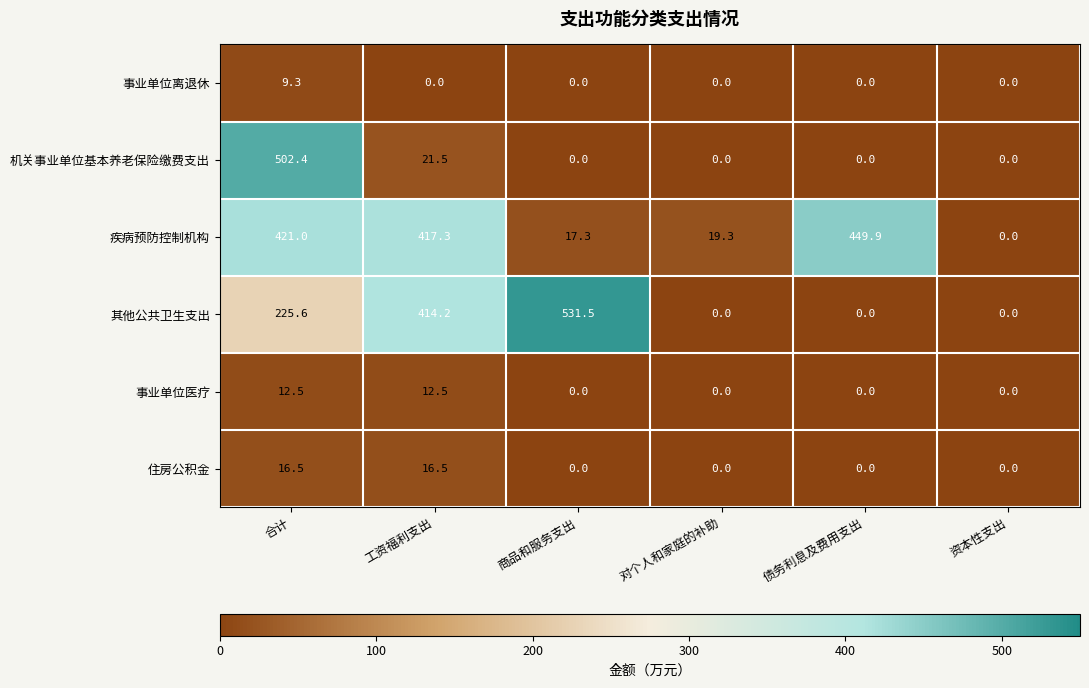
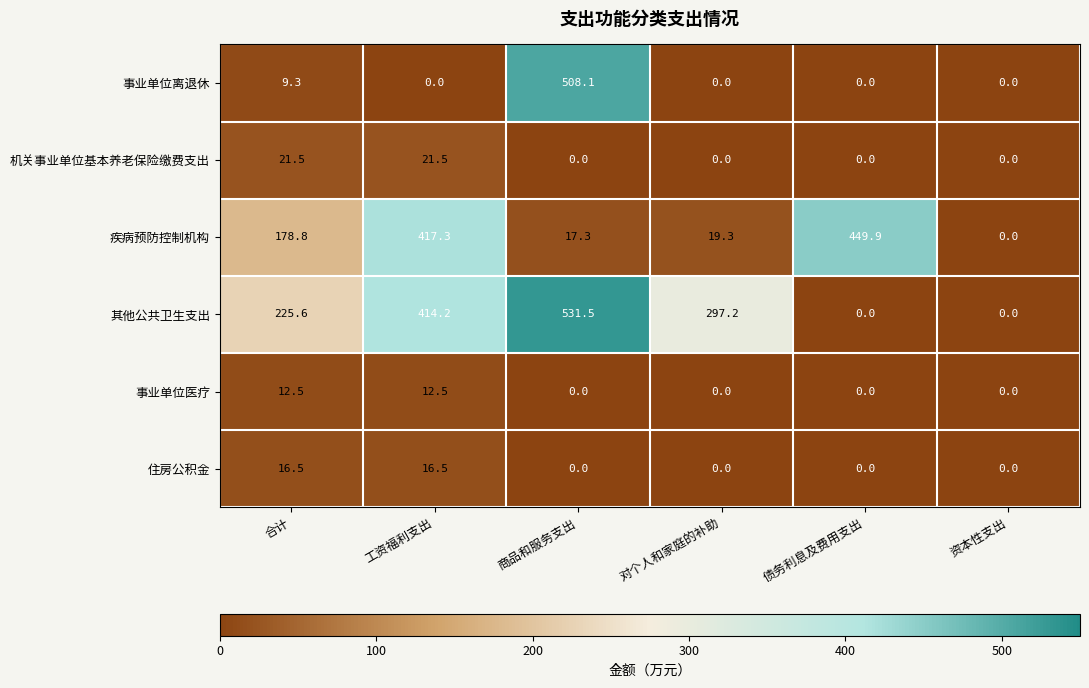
  {
    "事业单位离退休": {
      "合计": 9.3,
      "工资福利支出": 0.0,
-     "商品和服务支出": 0.0,
+     "商品和服务支出": 508.1,
      "对个人和家庭的补助": 0.0,
      "债务利息及费用支出": 0.0,
      "资本性支出": 0.0
    },
    "机关事业单位基本养老保险缴费支出": {
-     "合计": 502.4,
+     "合计": 21.5,
      "工资福利支出": 21.5,
      "商品和服务支出": 0.0,
      "对个人和家庭的补助": 0.0,
      "债务利息及费用支出": 0.0,
      "资本性支出": 0.0
    },
    "疾病预防控制机构": {
-     "合计": 421.0,
+     "合计": 178.8,
      "工资福利支出": 417.3,
      "商品和服务支出": 17.3,
      "对个人和家庭的补助": 19.3,
      "债务利息及费用支出": 449.9,
      "资本性支出": 0.0
    },
    "其他公共卫生支出": {
      "合计": 225.6,
      "工资福利支出": 414.2,
      "商品和服务支出": 531.5,
-     "对个人和家庭的补助": 0.0,
+     "对个人和家庭的补助": 297.2,
      "债务利息及费用支出": 0.0,
      "资本性支出": 0.0
    },
    "事业单位医疗": {
      "合计": 12.5,
      "工资福利支出": 12.5,
      "商品和服务支出": 0.0,
      "对个人和家庭的补助": 0.0,
      "债务利息及费用支出": 0.0,
      "资本性支出": 0.0
    },
    "住房公积金": {
      "合计": 16.5,
      "工资福利支出": 16.5,
      "商品和服务支出": 0.0,
      "对个人和家庭的补助": 0.0,
      "债务利息及费用支出": 0.0,
      "资本性支出": 0.0
    }
  }
